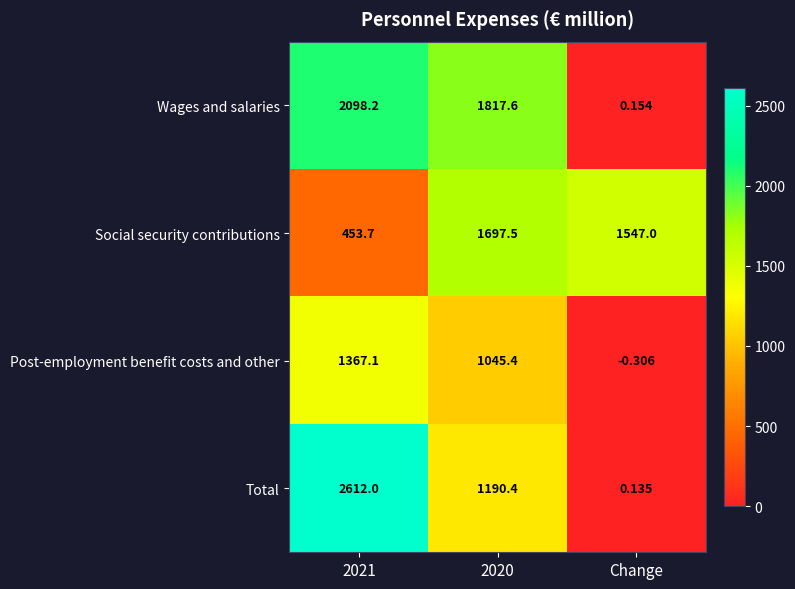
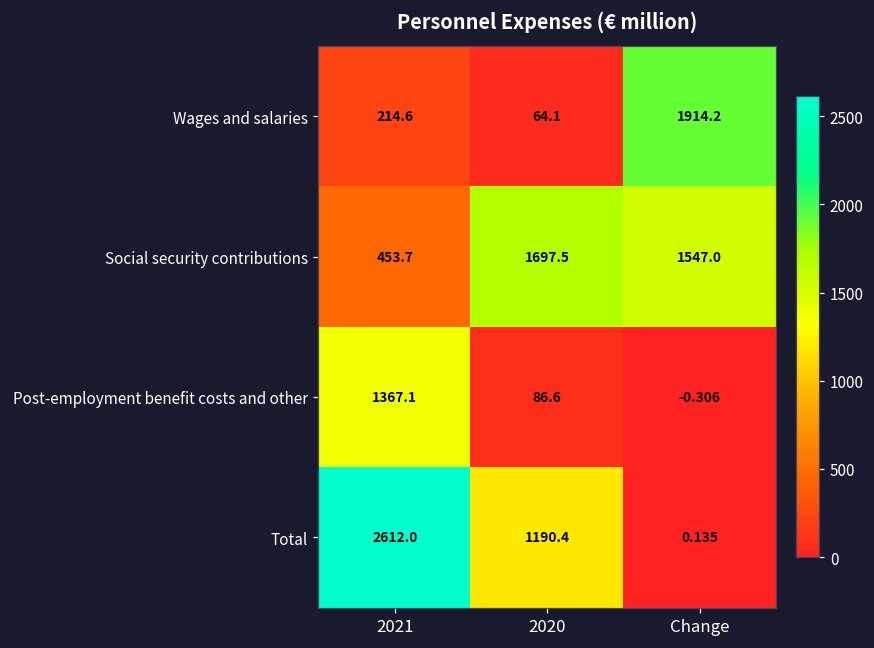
  {
    "Wages and salaries": {
-     "2021": 2098.2,
-     "2020": 1817.6,
-     "Change": 0.154
+     "2021": 214.6,
+     "2020": 64.1,
+     "Change": 1914.2
    },
    "Social security contributions": {
      "2021": 453.7,
      "2020": 1697.5,
      "Change": 1547.0
    },
    "Post-employment benefit costs and other": {
      "2021": 1367.1,
-     "2020": 1045.4,
+     "2020": 86.6,
      "Change": -0.306
    },
    "Total": {
      "2021": 2612.0,
      "2020": 1190.4,
      "Change": 0.135
    }
  }
